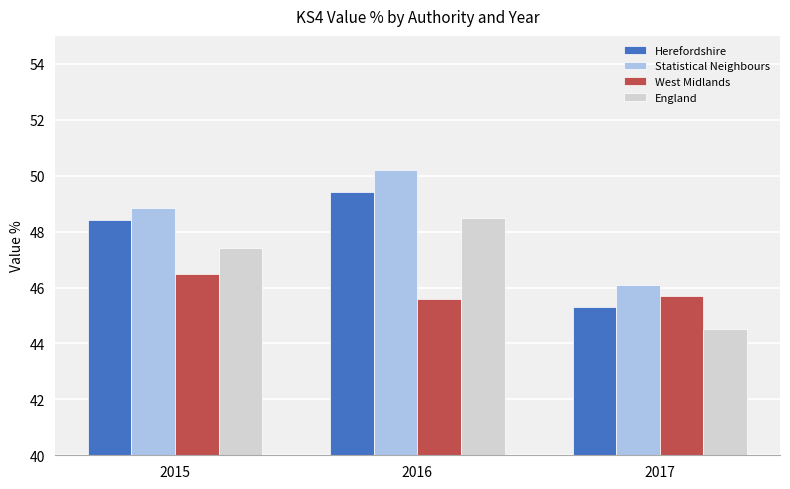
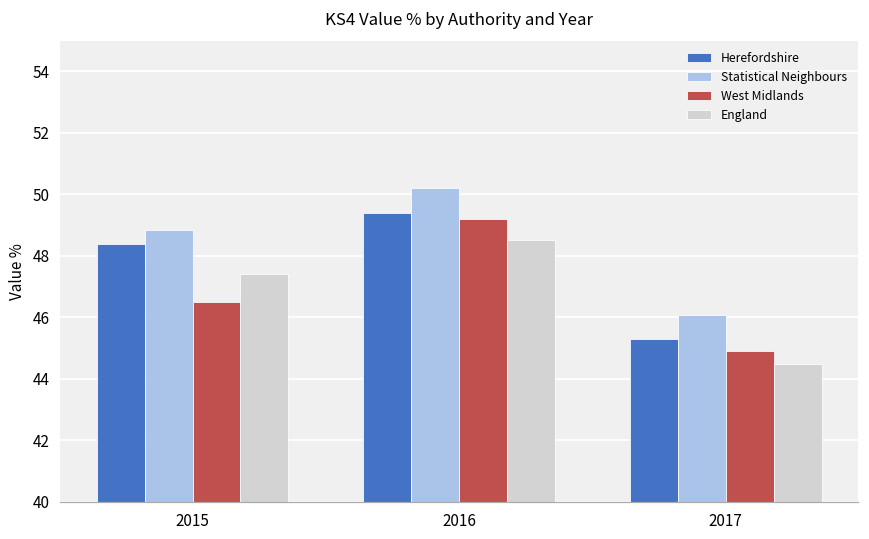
  {
    "Herefordshire": {
      "2015": 48.4,
      "2016": 49.4,
      "2017": 45.3
    },
    "West Midlands": {
      "2015": 46.5,
-     "2016": 45.6,
-     "2017": 45.7
+     "2016": 49.2,
+     "2017": 44.9
    }
  }
